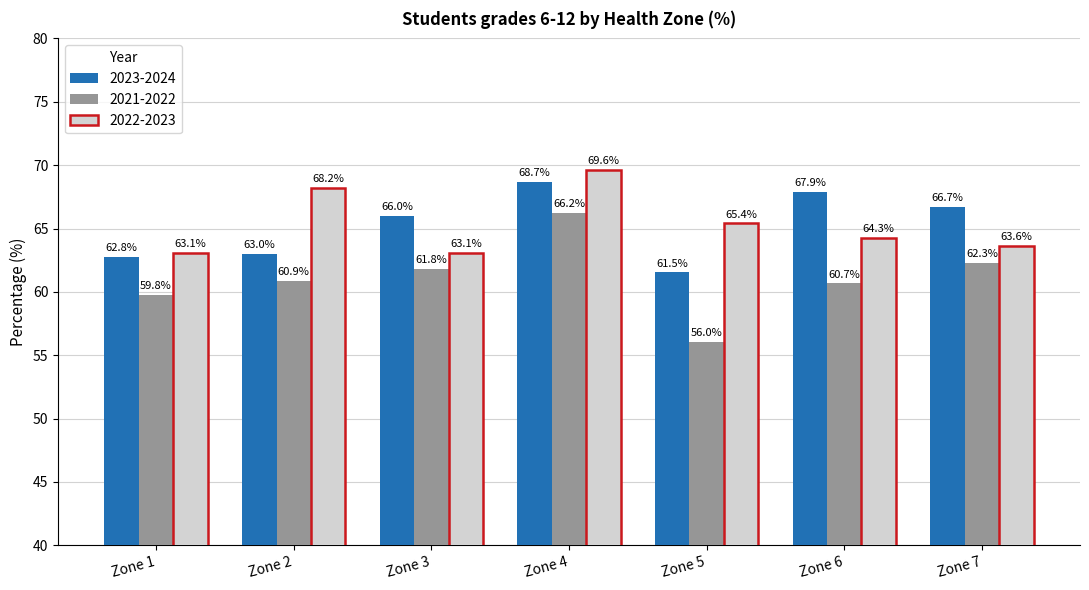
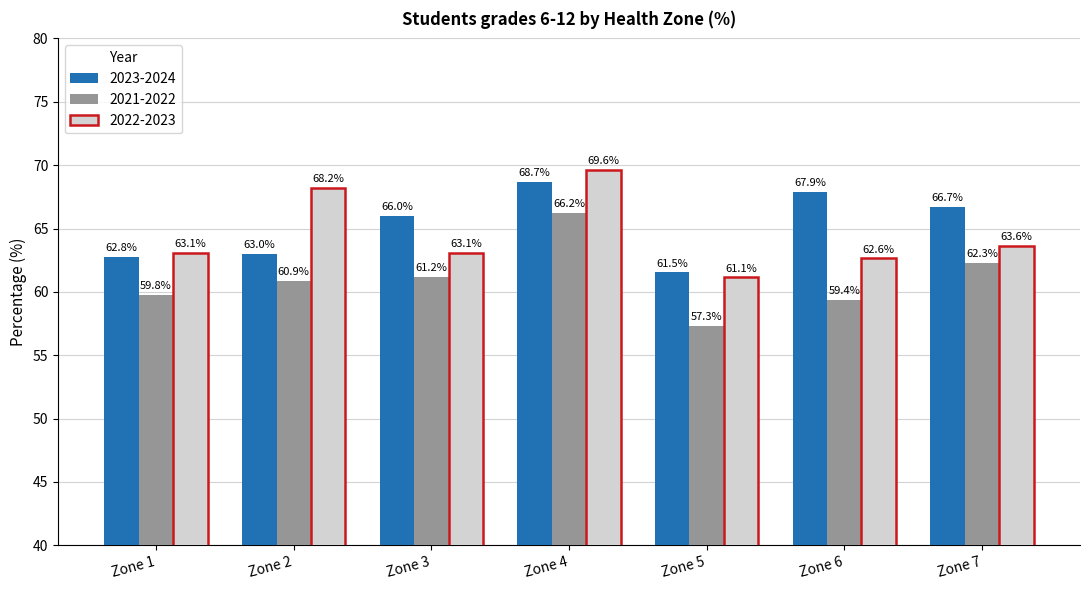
  {
    "2023-2024": {
      "Zone 1": "62.8%",
      "Zone 2": "63.0%",
      "Zone 3": "66.0%",
      "Zone 4": "68.7%",
      "Zone 5": "61.5%",
      "Zone 6": "67.9%",
      "Zone 7": "66.7%"
    },
    "2021-2022": {
      "Zone 1": "59.8%",
      "Zone 2": "60.9%",
-     "Zone 3": "61.8%",
+     "Zone 3": "61.2%",
      "Zone 4": "66.2%",
-     "Zone 5": "56.0%",
-     "Zone 6": "60.7%",
+     "Zone 5": "57.3%",
+     "Zone 6": "59.4%",
      "Zone 7": "62.3%"
    },
    "2022-2023": {
      "Zone 1": "63.1%",
      "Zone 2": "68.2%",
      "Zone 3": "63.1%",
      "Zone 4": "69.6%",
-     "Zone 5": "65.4%",
-     "Zone 6": "64.3%",
+     "Zone 5": "61.1%",
+     "Zone 6": "62.6%",
      "Zone 7": "63.6%"
    }
  }
